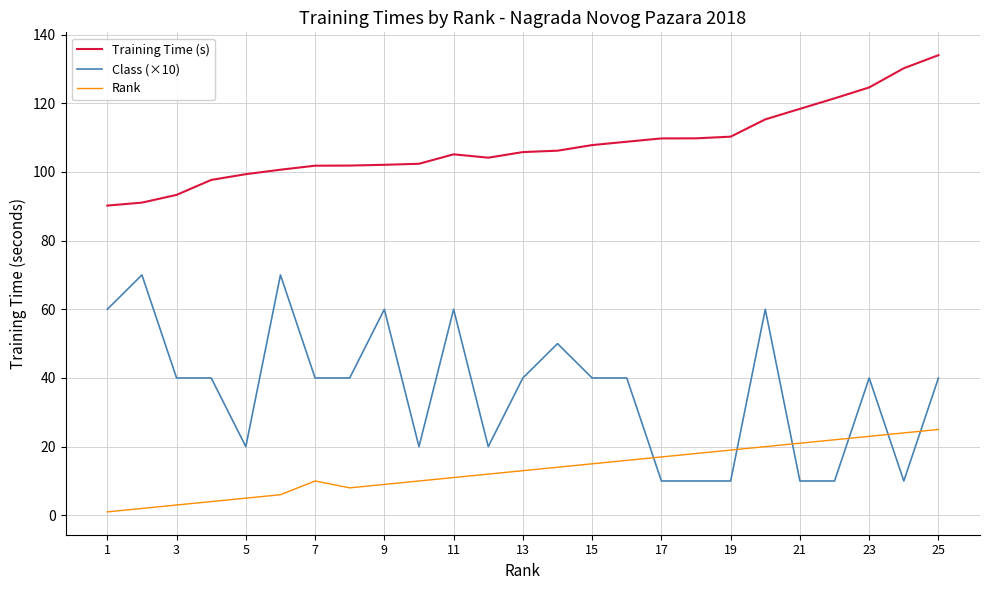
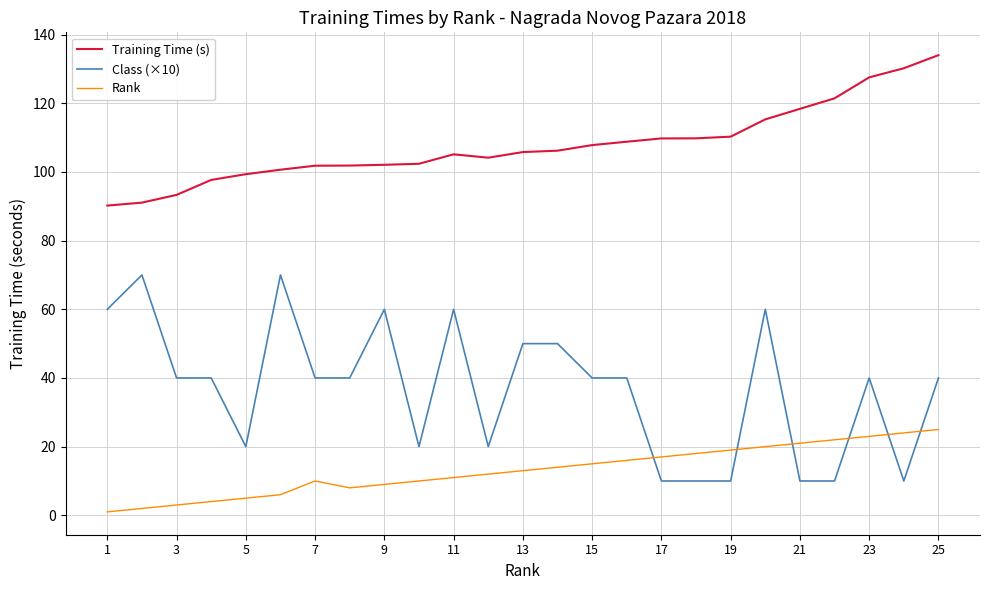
  {
    "Training Time (s)": {
      "1": 90,
      "3": 93,
      "5": 99,
      "7": 102,
      "9": 102,
      "11": 105,
      "13": 106,
      "15": 108,
      "17": 110,
      "19": 110,
      "21": 118,
-     "23": 125,
+     "23": 128,
      "25": 134
    },
    "Class (×10)": {
      "1": 60,
      "3": 40,
      "5": 20,
      "7": 40,
      "9": 60,
      "11": 60,
-     "13": 40,
+     "13": 50,
      "15": 40,
      "17": 10,
      "19": 10,
      "21": 10,
      "23": 40,
      "25": 40
    },
    "Rank": {
      "1": 1,
      "3": 3,
      "5": 5,
      "7": 10,
      "9": 9,
      "11": 11,
      "13": 13,
      "15": 15,
      "17": 17,
      "19": 19,
      "21": 21,
      "23": 23,
      "25": 25
    }
  }
